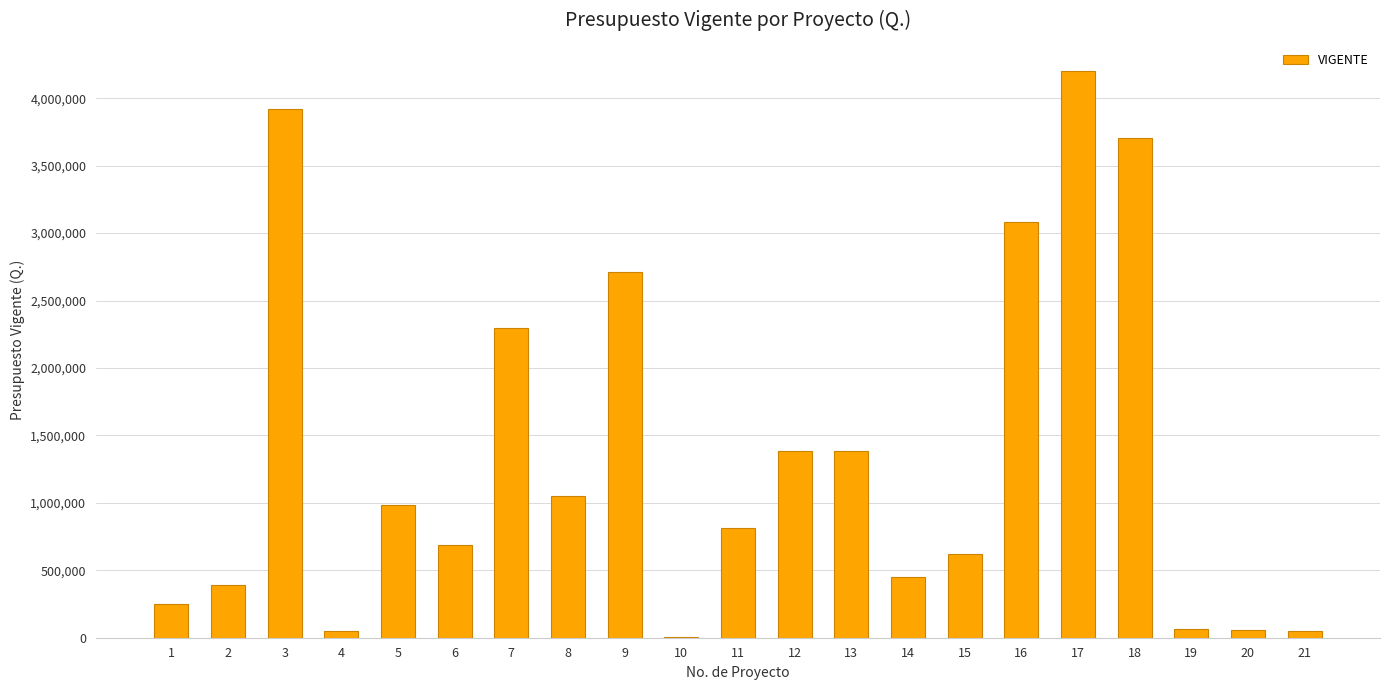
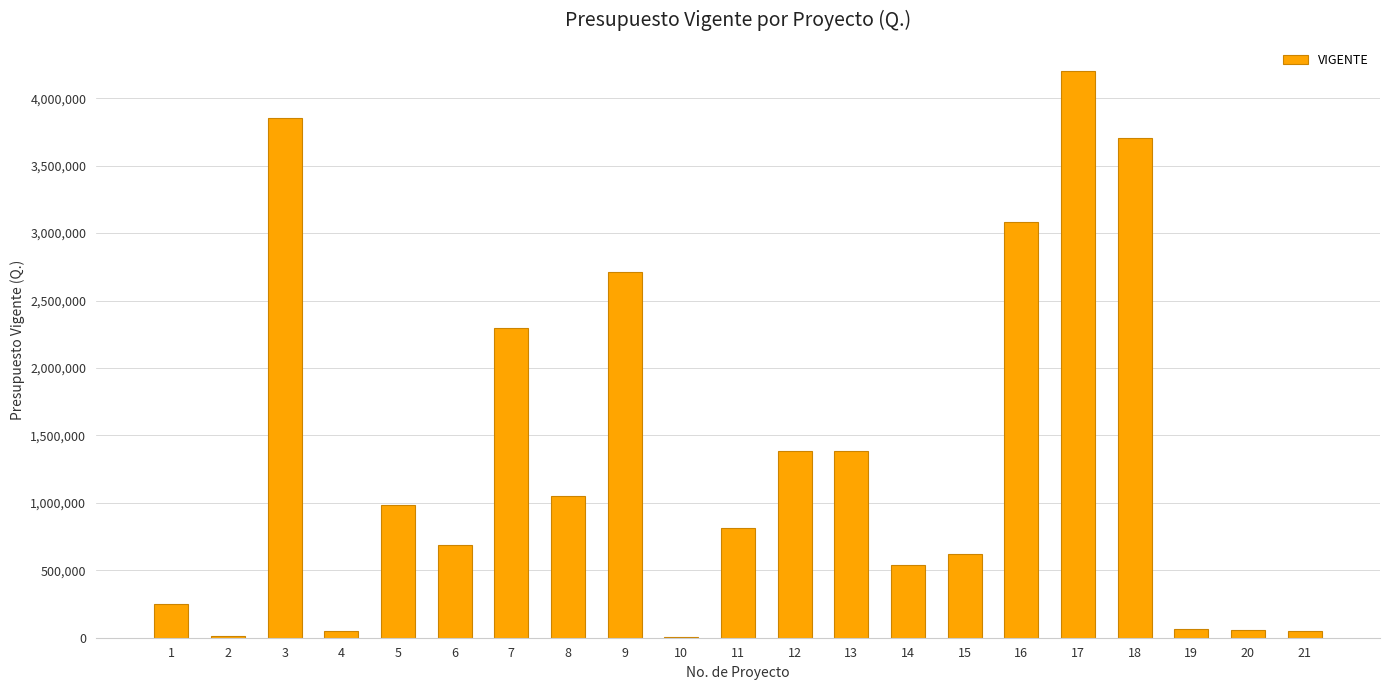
  {
    "1": "250,000",
-   "2": "390,000",
-   "3": "3,920,000",
+   "2": "10,000",
+   "3": "3,850,000",
    "4": "50,000",
    "5": "990,000",
    "6": "690,000",
    "7": "2,300,000",
    "8": "1,050,000",
    "9": "2,710,000",
    "11": "810,000",
    "12": "1,390,000",
    "13": "1,380,000",
-   "14": "450,000",
+   "14": "540,000",
    "15": "620,000",
    "16": "3,080,000",
    "17": "4,200,000",
    "18": "3,700,000",
    "19": "60,000",
    "20": "50,000",
    "21": "50,000"
  }
